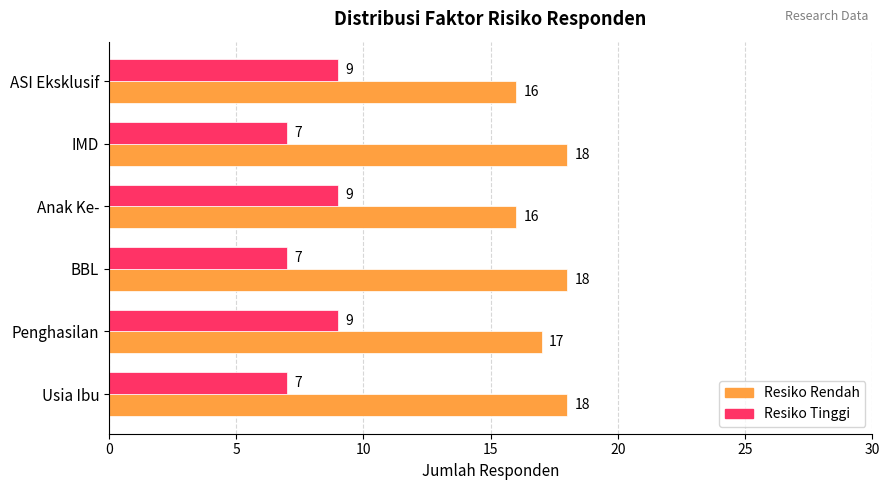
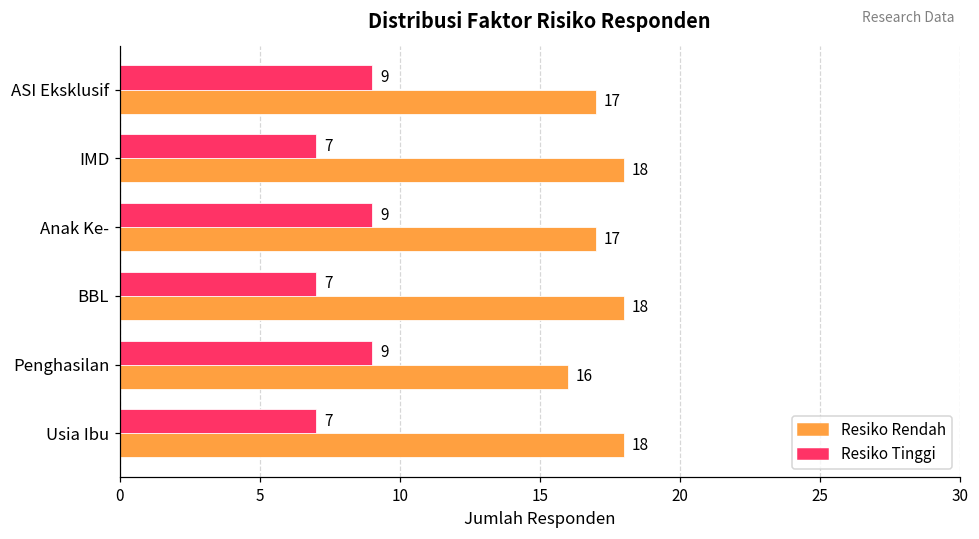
  {
    "Resiko Rendah": {
-     "ASI Eksklusif": 16,
+     "ASI Eksklusif": 17,
      "IMD": 18,
-     "Anak Ke-": 16,
+     "Anak Ke-": 17,
      "BBL": 18,
-     "Penghasilan": 17,
+     "Penghasilan": 16,
      "Usia Ibu": 18
    },
    "Resiko Tinggi": {
      "ASI Eksklusif": 9,
      "IMD": 7,
      "Anak Ke-": 9,
      "BBL": 7,
      "Penghasilan": 9,
      "Usia Ibu": 7
    }
  }
